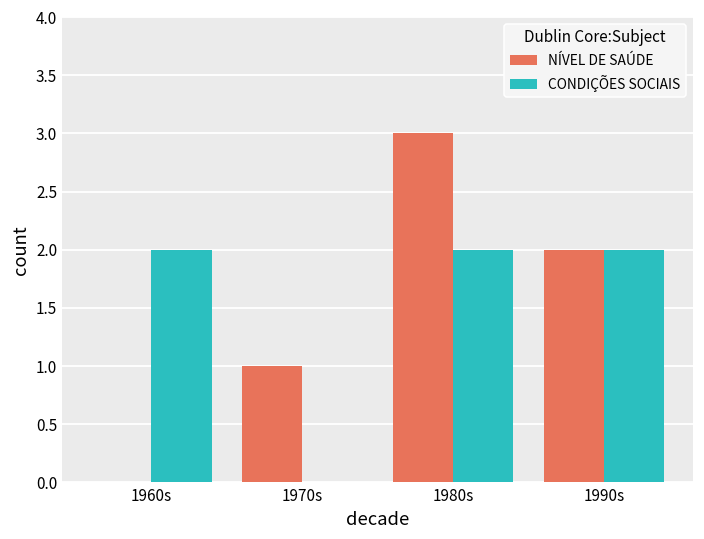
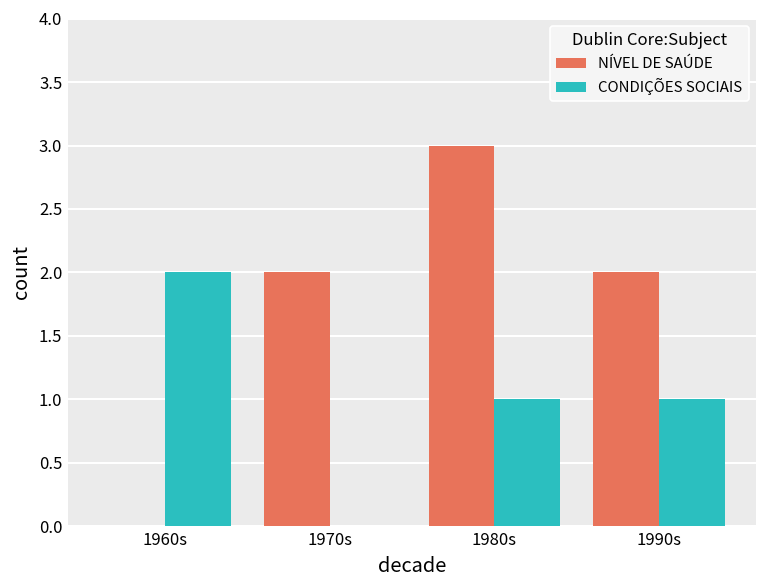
  {
    "NÍVEL DE SAÚDE": {
      "1960s": 0,
-     "1970s": 1,
+     "1970s": 2,
      "1980s": 3,
      "1990s": 2
    },
    "CONDIÇÕES SOCIAIS": {
      "1960s": 2,
      "1970s": 0,
-     "1980s": 2,
-     "1990s": 2
+     "1980s": 1,
+     "1990s": 1
    }
  }
